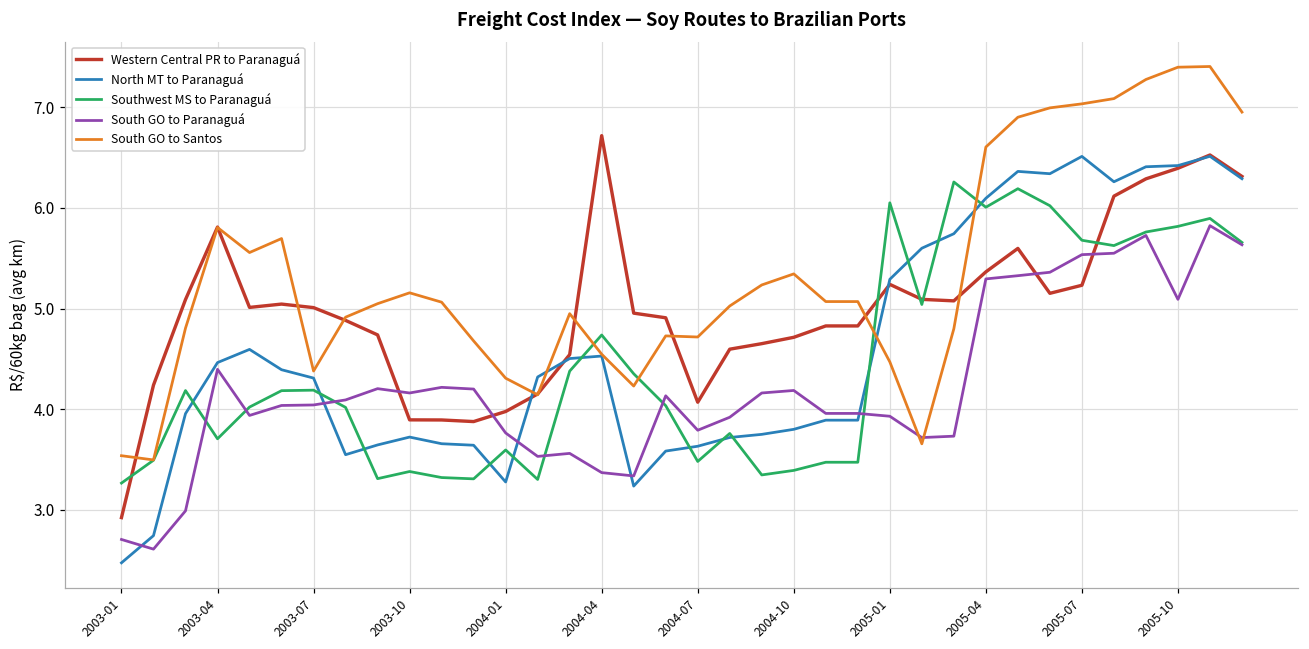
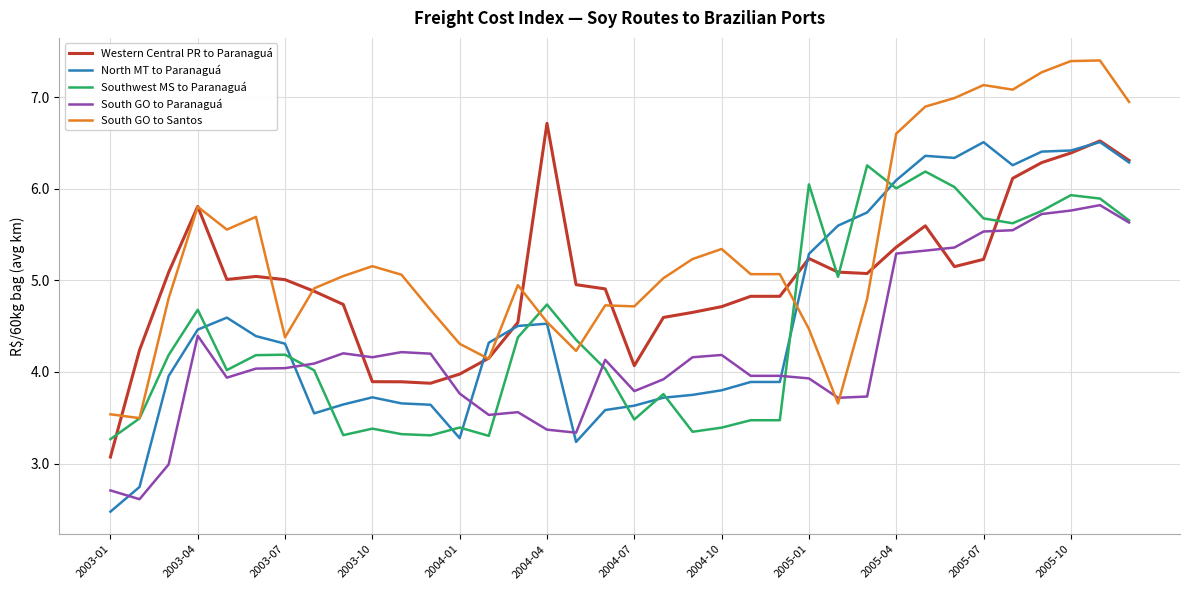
  {
    "Western Central PR to Paranaguá": {
-     "2003-01": 2.9,
+     "2003-01": 3.1,
      "2003-07": 5.0,
      "2003-10": 3.9,
      "2004-01": 4.0,
      "2004-04": 6.7,
      "2004-07": 4.1,
      "2004-10": 4.7,
      "2005-01": 5.2,
      "2005-04": 5.4,
      "2005-07": 5.2
    },
    "North MT to Paranaguá": {
      "2003-01": 2.5,
      "2003-04": 4.5,
      "2003-07": 4.3,
      "2003-10": 3.7,
      "2004-01": 3.3,
      "2004-07": 3.6,
      "2004-10": 3.8,
      "2005-01": 5.3,
      "2005-04": 6.1,
      "2005-07": 6.5
    },
    "Southwest MS to Paranaguá": {
      "2003-01": 3.3,
-     "2003-04": 3.7,
+     "2003-04": 4.7,
      "2003-07": 4.2,
      "2003-10": 3.4,
-     "2004-01": 3.6,
+     "2004-01": 3.4,
      "2004-04": 4.7,
      "2004-07": 3.5,
      "2004-10": 3.4,
      "2005-01": 6.1,
      "2005-04": 6.0,
      "2005-07": 5.7,
-     "2005-10": 5.8
+     "2005-10": 5.9
    },
    "South GO to Paranaguá": {
      "2003-01": 2.7,
      "2003-04": 4.4,
      "2003-07": 4.0,
      "2003-10": 4.2,
      "2004-01": 3.8,
      "2004-04": 3.4,
      "2004-07": 3.8,
      "2004-10": 4.2,
      "2005-01": 3.9,
      "2005-04": 5.3,
      "2005-07": 5.5,
-     "2005-10": 5.1
+     "2005-10": 5.8
    },
    "South GO to Santos": {
      "2003-01": 3.5,
      "2003-07": 4.4,
      "2003-10": 5.2,
      "2004-01": 4.3,
      "2004-07": 4.7,
      "2004-10": 5.3,
      "2005-01": 4.5,
      "2005-04": 6.6,
-     "2005-07": 7.0,
+     "2005-07": 7.1,
      "2005-10": 7.4
    }
  }
